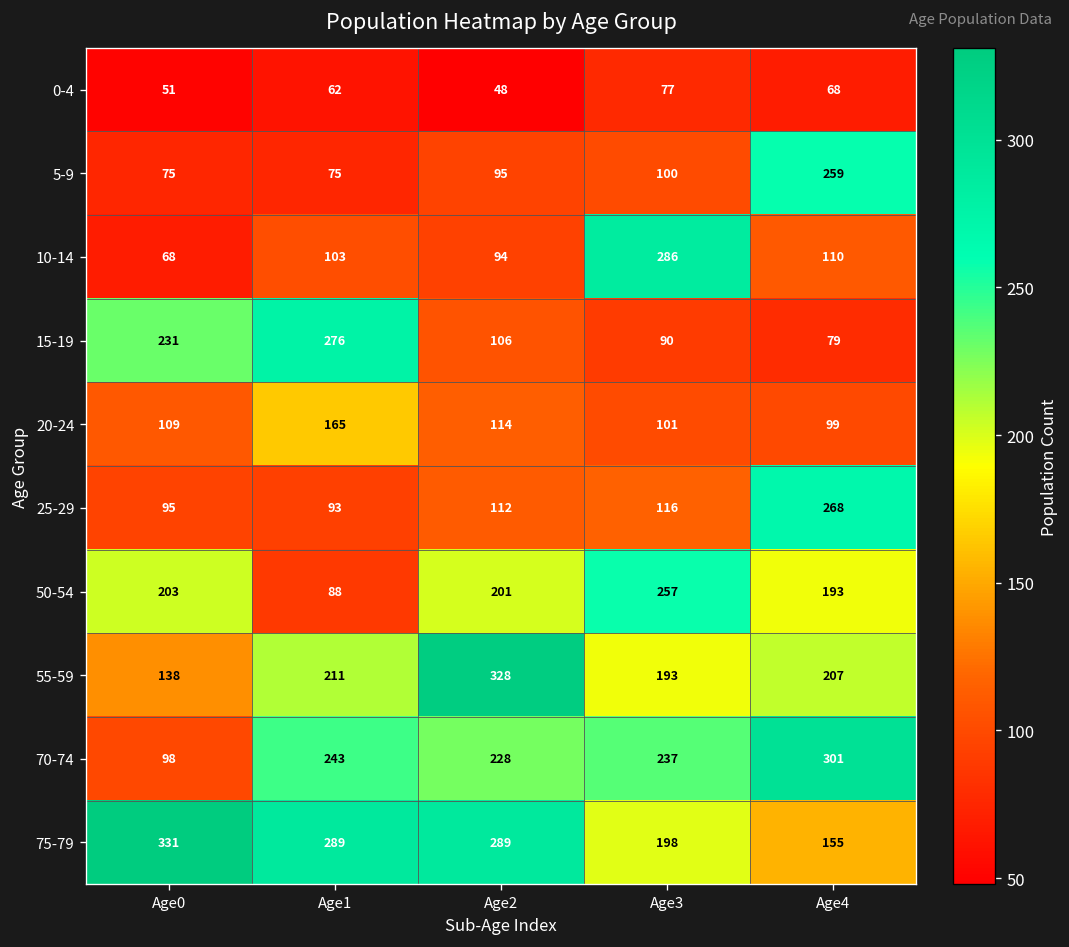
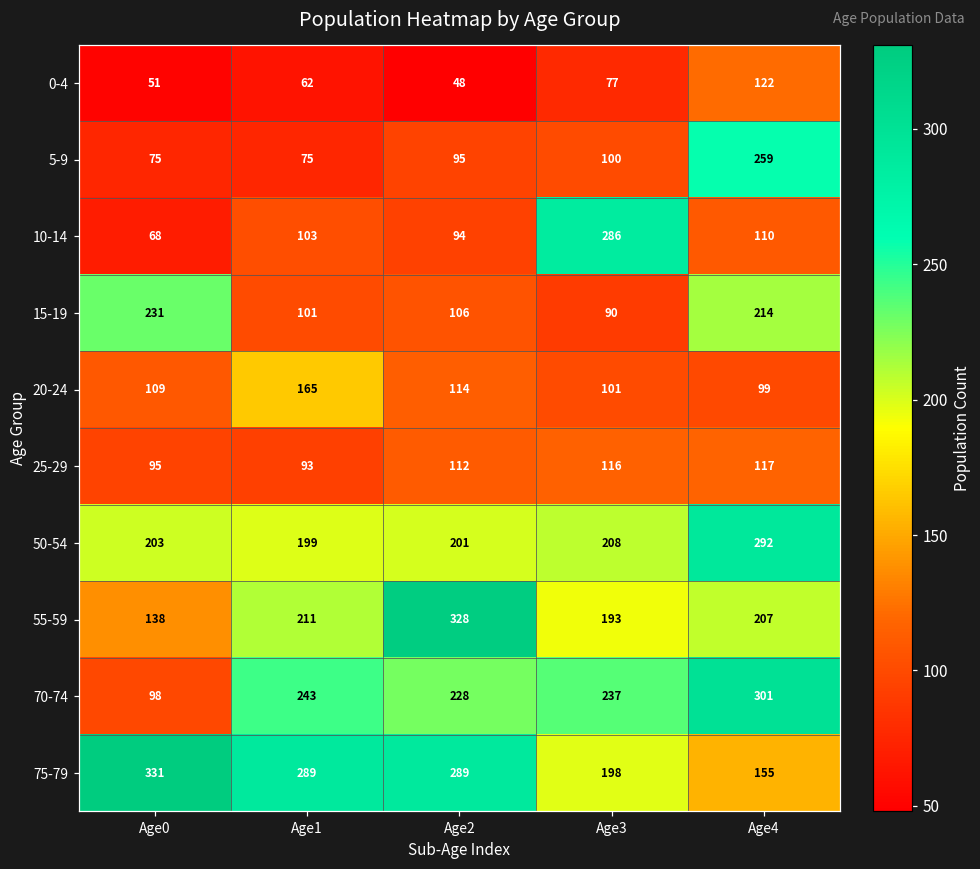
  {
    "0-4": {
      "Age0": 51,
      "Age1": 62,
      "Age2": 48,
      "Age3": 77,
-     "Age4": 68
+     "Age4": 122
    },
    "5-9": {
      "Age0": 75,
      "Age1": 75,
      "Age2": 95,
      "Age3": 100,
      "Age4": 259
    },
    "10-14": {
      "Age0": 68,
      "Age1": 103,
      "Age2": 94,
      "Age3": 286,
      "Age4": 110
    },
    "15-19": {
      "Age0": 231,
-     "Age1": 276,
+     "Age1": 101,
      "Age2": 106,
      "Age3": 90,
-     "Age4": 79
+     "Age4": 214
    },
    "20-24": {
      "Age0": 109,
      "Age1": 165,
      "Age2": 114,
      "Age3": 101,
      "Age4": 99
    },
    "25-29": {
      "Age0": 95,
      "Age1": 93,
      "Age2": 112,
      "Age3": 116,
-     "Age4": 268
+     "Age4": 117
    },
    "50-54": {
      "Age0": 203,
-     "Age1": 88,
+     "Age1": 199,
      "Age2": 201,
-     "Age3": 257,
-     "Age4": 193
+     "Age3": 208,
+     "Age4": 292
    },
    "55-59": {
      "Age0": 138,
      "Age1": 211,
      "Age2": 328,
      "Age3": 193,
      "Age4": 207
    },
    "70-74": {
      "Age0": 98,
      "Age1": 243,
      "Age2": 228,
      "Age3": 237,
      "Age4": 301
    },
    "75-79": {
      "Age0": 331,
      "Age1": 289,
      "Age2": 289,
      "Age3": 198,
      "Age4": 155
    }
  }
